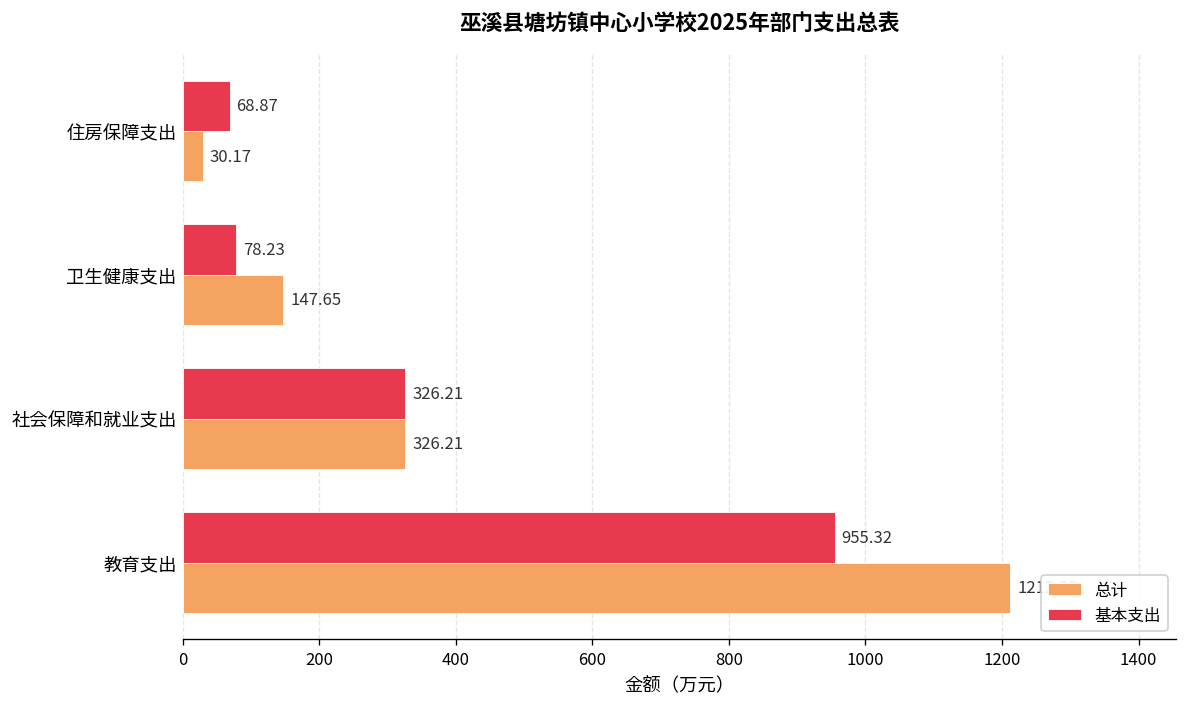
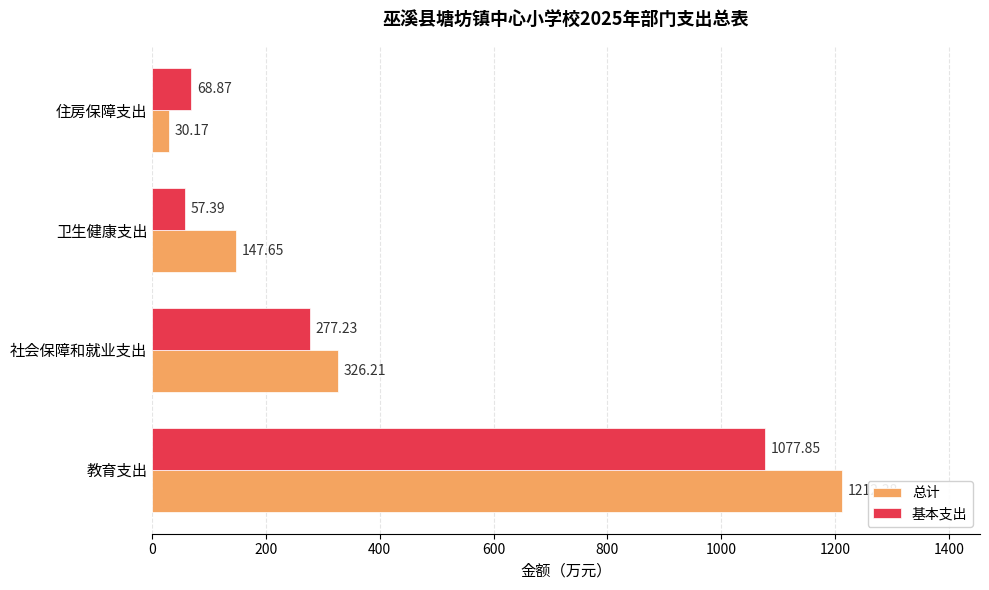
  {
    "总计": {
      "住房保障支出": 30.17,
      "卫生健康支出": 147.65,
      "社会保障和就业支出": 326.21
    },
    "基本支出": {
      "住房保障支出": 68.87,
-     "卫生健康支出": 78.23,
-     "社会保障和就业支出": 326.21,
-     "教育支出": 955.32
+     "卫生健康支出": 57.39,
+     "社会保障和就业支出": 277.23,
+     "教育支出": 1077.85
    }
  }
